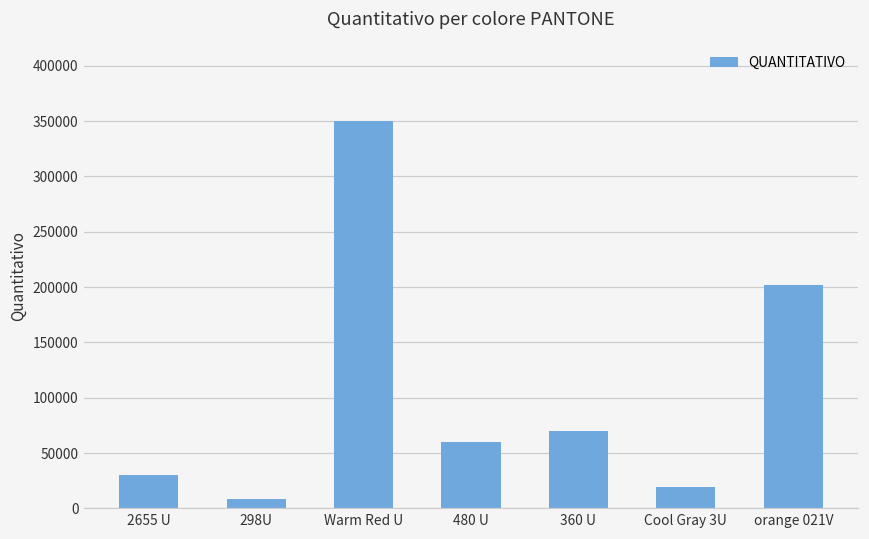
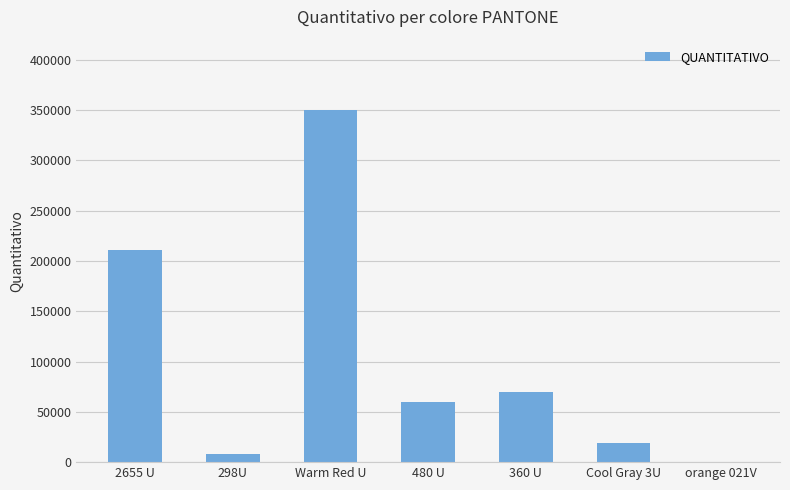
  {
-   "2655 U": 30000,
+   "2655 U": 211000,
    "298U": 8000,
    "Warm Red U": 350000,
    "480 U": 60000,
    "360 U": 70000,
    "Cool Gray 3U": 19000,
-   "orange 021V": 202000
+   "orange 021V": 0
  }
